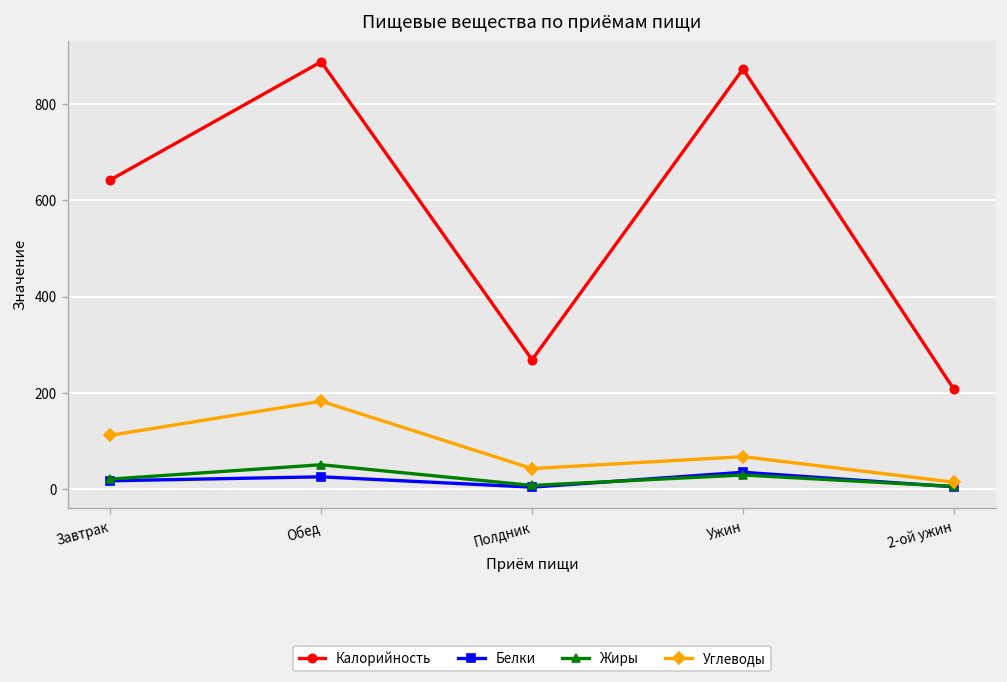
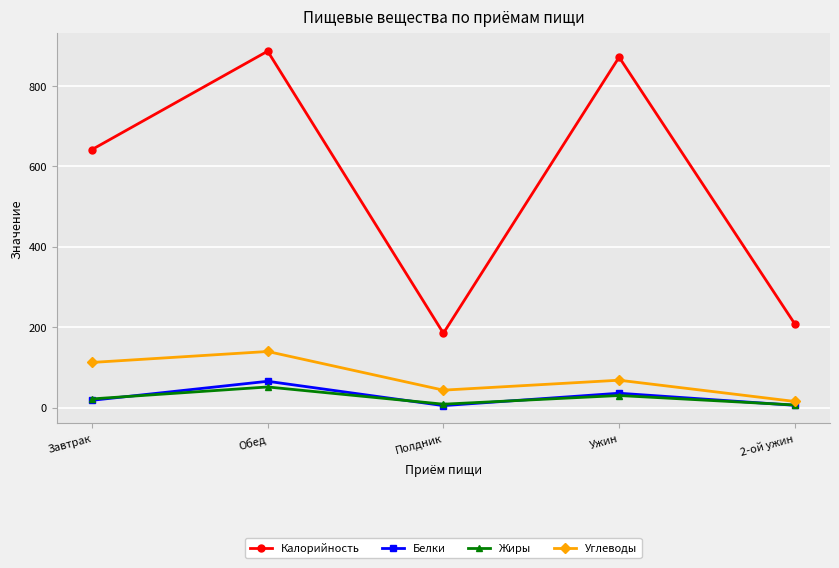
  {
    "Калорийность": {
      "Завтрак": 640,
      "Обед": 890,
-     "Полдник": 270,
+     "Полдник": 190,
      "Ужин": 870,
      "2-ой ужин": 210
    },
    "Белки": {
-     "Обед": 30
+     "Обед": 70
    },
    "Жиры": {
      "Обед": 50
    },
    "Углеводы": {
      "Завтрак": 110,
-     "Обед": 180,
+     "Обед": 140,
      "Полдник": 40,
      "Ужин": 70,
      "2-ой ужин": 20
    }
  }
